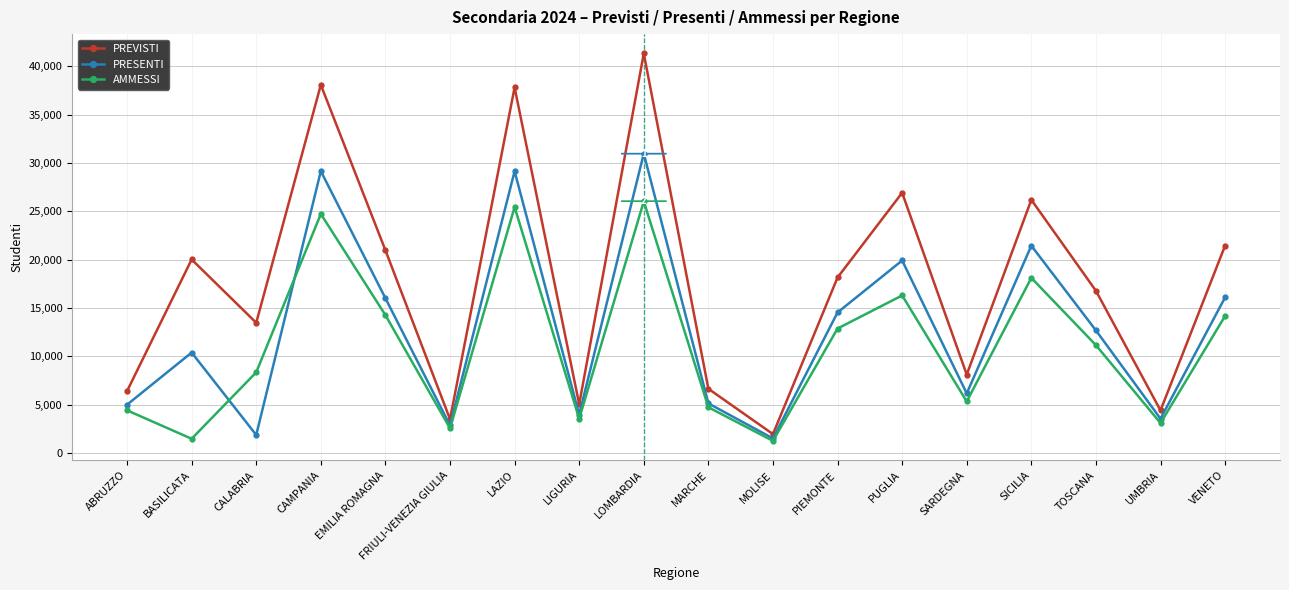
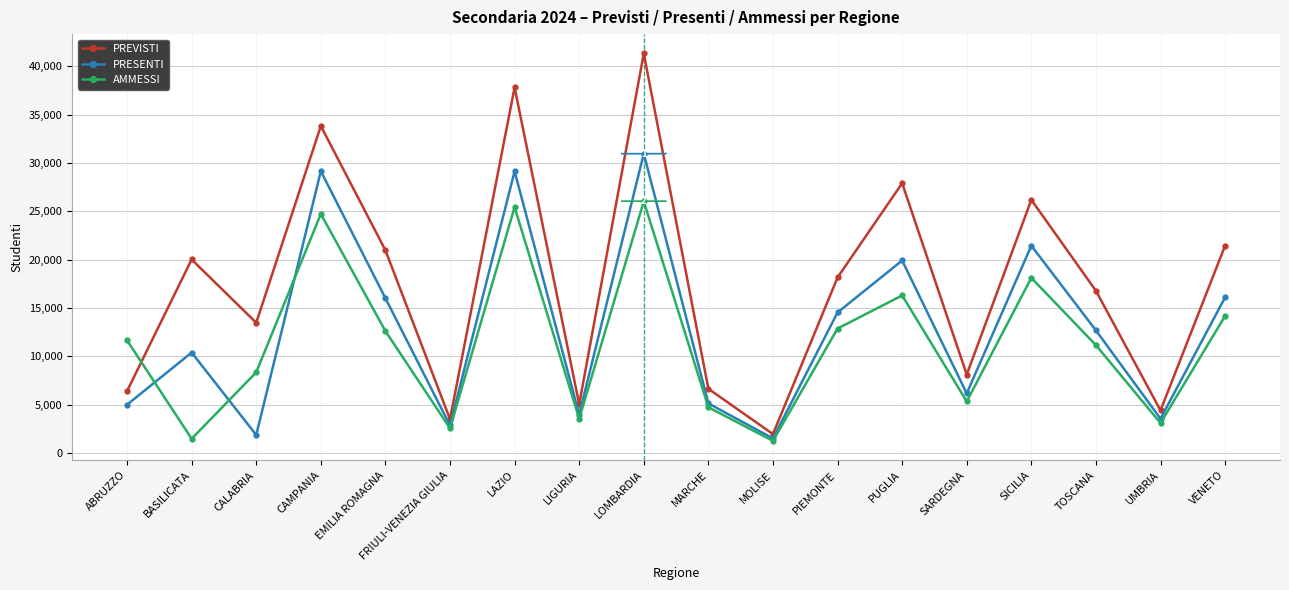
  {
    "PREVISTI": {
      "ABRUZZO": "6,000",
      "BASILICATA": "20,000",
      "CALABRIA": "13,000",
-     "CAMPANIA": "38,000",
+     "CAMPANIA": "34,000",
      "EMILIA ROMAGNA": "21,000",
      "FRIULI-VENEZIA GIULIA": "4,000",
      "LAZIO": "38,000",
      "LIGURIA": "5,000",
      "LOMBARDIA": "41,000",
      "MARCHE": "7,000",
      "MOLISE": "2,000",
      "PIEMONTE": "18,000",
-     "PUGLIA": "27,000",
+     "PUGLIA": "28,000",
      "SARDEGNA": "8,000",
      "SICILIA": "26,000",
      "TOSCANA": "17,000",
      "UMBRIA": "4,000",
      "VENETO": "21,000"
    },
    "PRESENTI": {
      "ABRUZZO": "5,000",
      "BASILICATA": "10,000",
      "CALABRIA": "2,000",
      "CAMPANIA": "29,000",
      "EMILIA ROMAGNA": "16,000",
      "FRIULI-VENEZIA GIULIA": "3,000",
      "LAZIO": "29,000",
      "LIGURIA": "4,000",
      "MARCHE": "5,000",
      "PIEMONTE": "15,000",
      "PUGLIA": "20,000",
      "SARDEGNA": "6,000",
      "SICILIA": "21,000",
      "TOSCANA": "13,000",
      "UMBRIA": "4,000",
      "VENETO": "16,000"
    },
    "AMMESSI": {
-     "ABRUZZO": "4,000",
+     "ABRUZZO": "12,000",
      "BASILICATA": "1,000",
      "CALABRIA": "8,000",
      "CAMPANIA": "25,000",
-     "EMILIA ROMAGNA": "14,000",
+     "EMILIA ROMAGNA": "13,000",
      "FRIULI-VENEZIA GIULIA": "3,000",
      "LAZIO": "25,000",
      "LIGURIA": "4,000",
      "MARCHE": "5,000",
      "PIEMONTE": "13,000",
      "PUGLIA": "16,000",
      "SARDEGNA": "5,000",
      "SICILIA": "18,000",
      "TOSCANA": "11,000",
      "UMBRIA": "3,000",
      "VENETO": "14,000"
    }
  }
